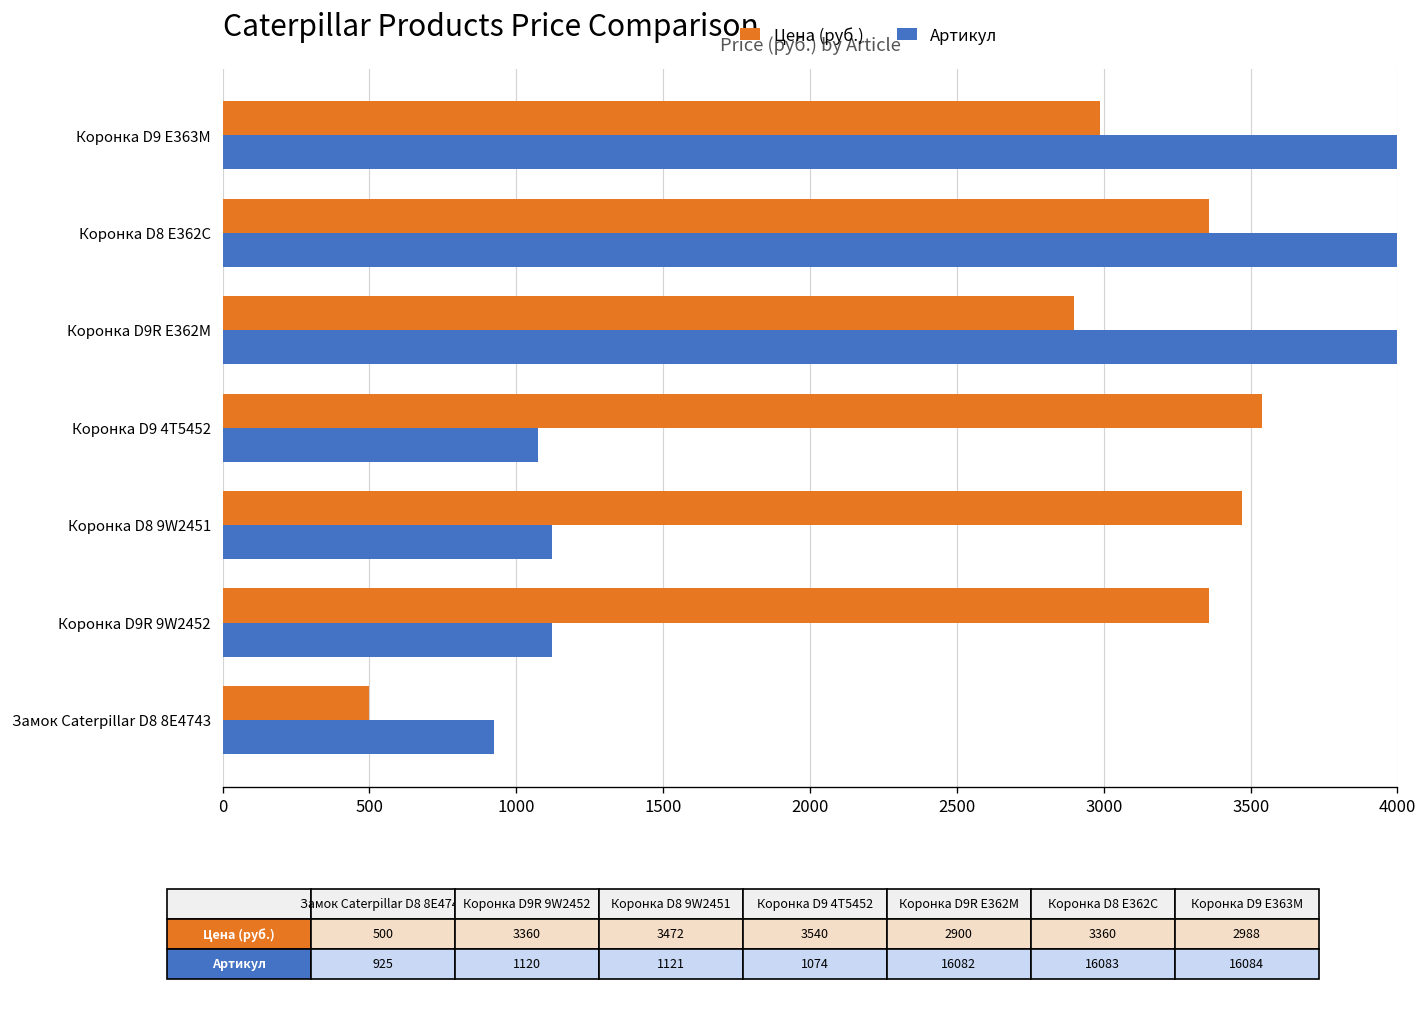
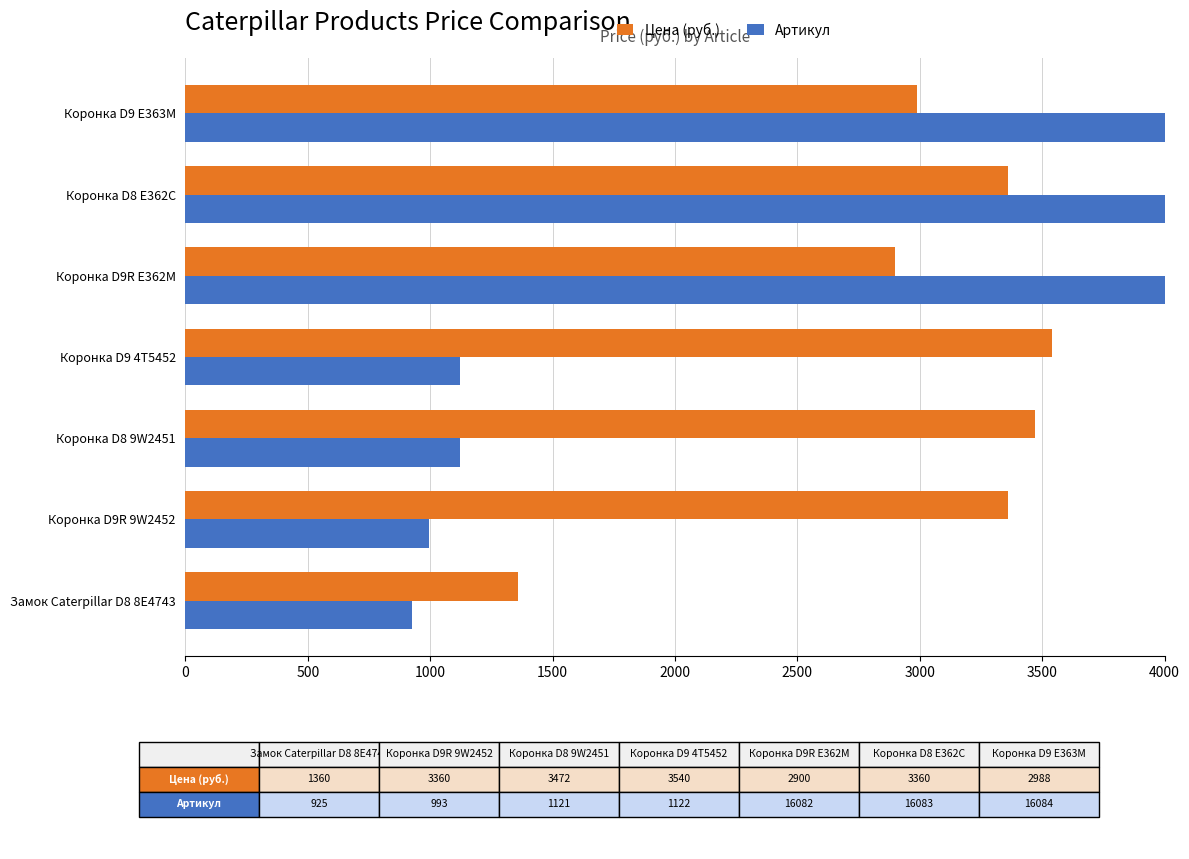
  {
    "Цена (руб.)": {
-     "Замок Caterpillar D8 8E4743": 500
+     "Замок Caterpillar D8 8E4743": 1360
    },
    "Артикул": {
-     "Коронка D9 4T5452": 1074,
-     "Коронка D9R 9W2452": 1120
+     "Коронка D9 4T5452": 1122,
+     "Коронка D9R 9W2452": 993
    }
  }
